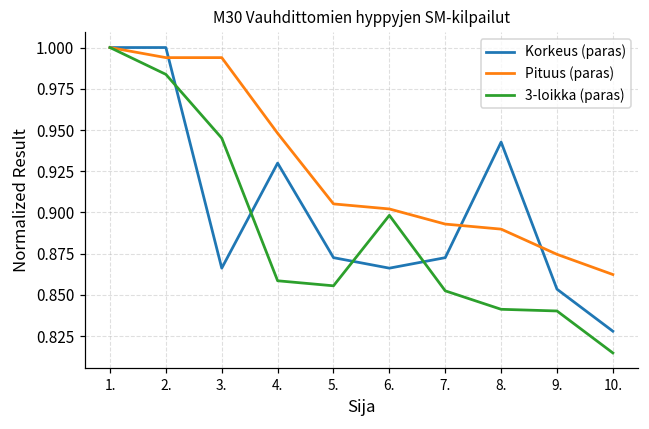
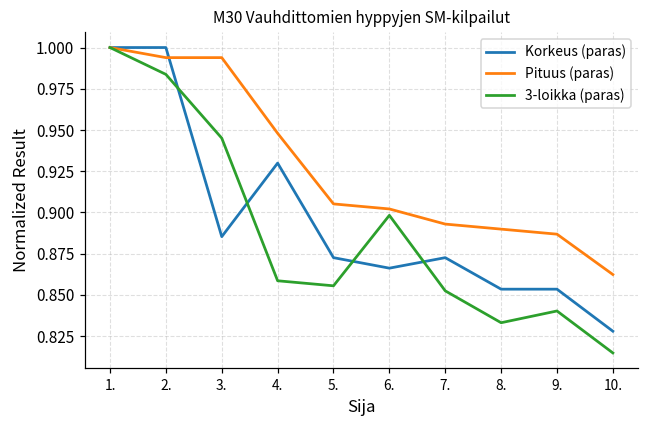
  {
    "Korkeus (paras)": {
      "2.": 1.000,
-     "3.": 0.866,
+     "3.": 0.885,
      "4.": 0.930,
      "5.": 0.873,
      "6.": 0.866,
      "7.": 0.873,
-     "8.": 0.943,
+     "8.": 0.854,
      "9.": 0.854,
      "10.": 0.828
    },
    "Pituus (paras)": {
      "2.": 0.994,
      "3.": 0.994,
      "4.": 0.948,
      "5.": 0.905,
      "6.": 0.902,
      "7.": 0.893,
      "8.": 0.890,
-     "9.": 0.875,
+     "9.": 0.887,
      "10.": 0.862
    },
    "3-loikka (paras)": {
      "2.": 0.984,
      "3.": 0.945,
      "4.": 0.859,
      "5.": 0.856,
      "6.": 0.898,
      "7.": 0.852,
-     "8.": 0.841,
+     "8.": 0.833,
      "9.": 0.840,
      "10.": 0.815
    }
  }
